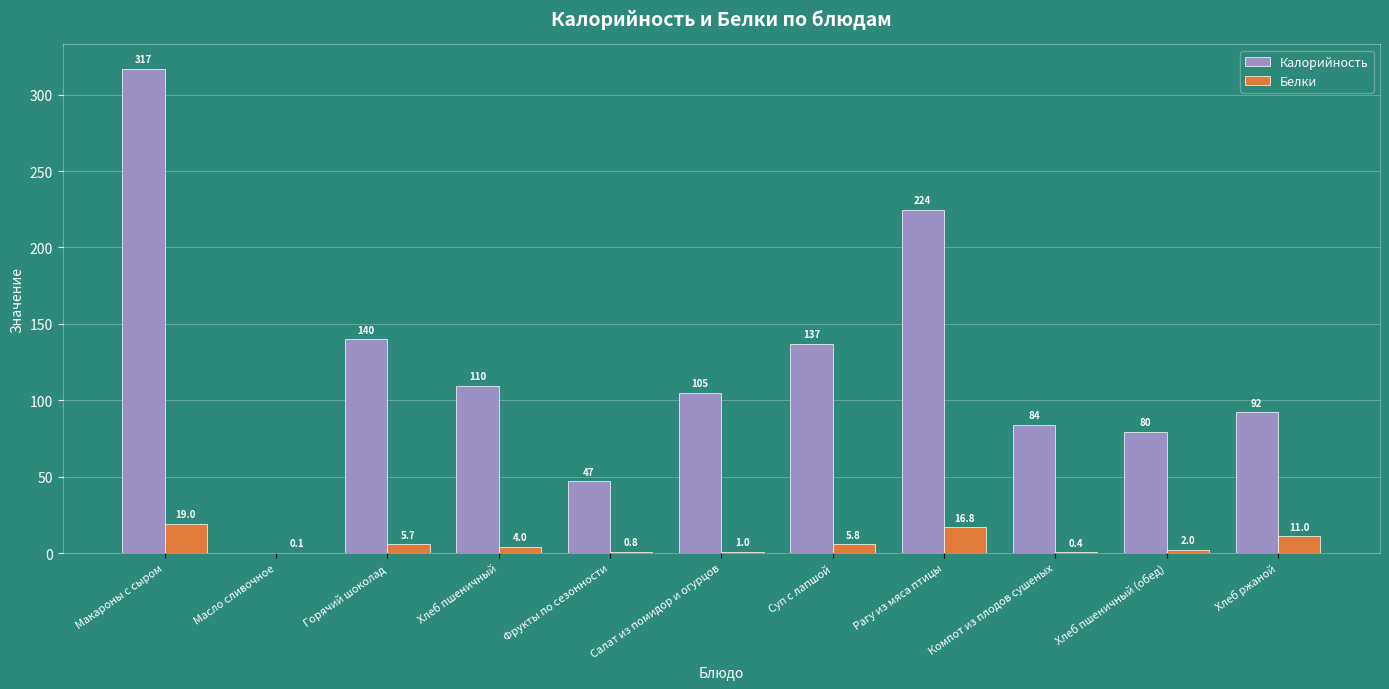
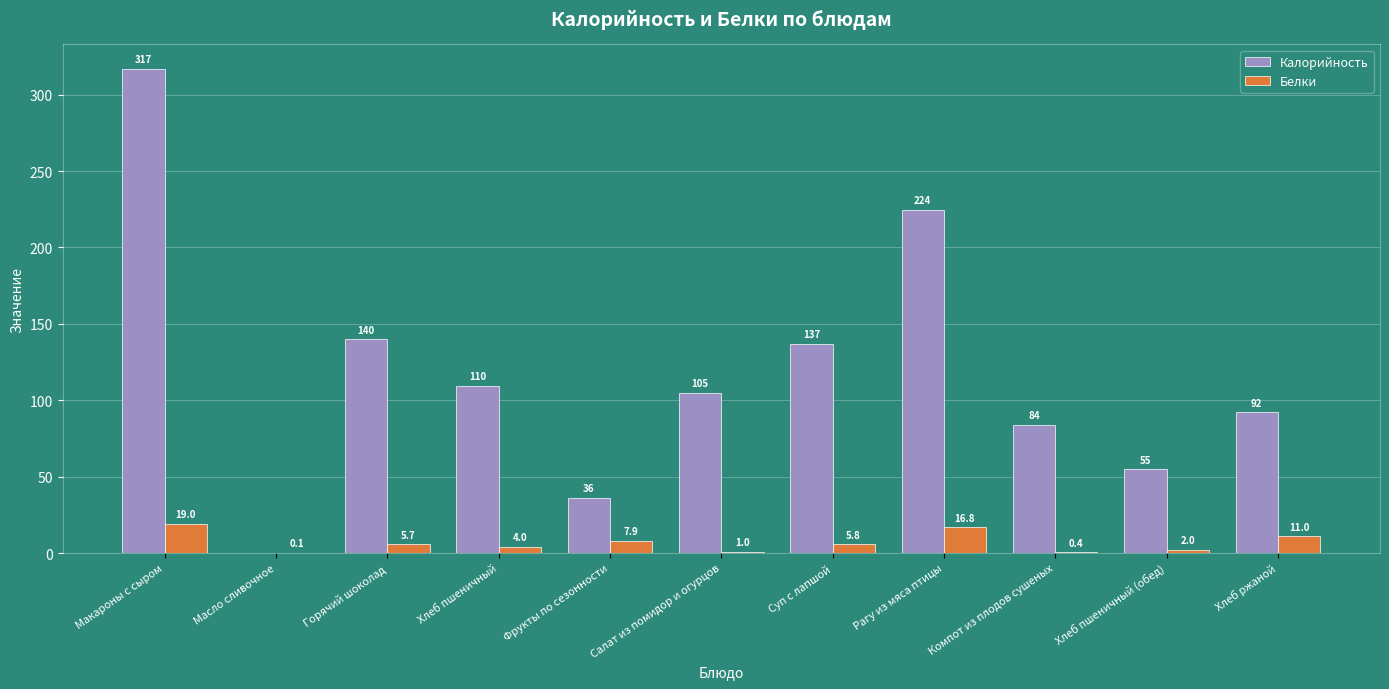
  {
    "Калорийность": {
      "Макароны с сыром": 317,
      "Горячий шоколад": 140,
      "Хлеб пшеничный": 110,
-     "Фрукты по сезонности": 47,
+     "Фрукты по сезонности": 36,
      "Салат из помидор и огурцов": 105,
      "Суп с лапшой": 137,
      "Рагу из мяса птицы": 224,
      "Компот из плодов сушеных": 84,
-     "Хлеб пшеничный (обед)": 80,
+     "Хлеб пшеничный (обед)": 55,
      "Хлеб ржаной": 92
    },
    "Белки": {
      "Макароны с сыром": 19.0,
      "Масло сливочное": 0.1,
      "Горячий шоколад": 5.7,
      "Хлеб пшеничный": 4.0,
-     "Фрукты по сезонности": 0.8,
+     "Фрукты по сезонности": 7.9,
      "Салат из помидор и огурцов": 1.0,
      "Суп с лапшой": 5.8,
      "Рагу из мяса птицы": 16.8,
      "Компот из плодов сушеных": 0.4,
      "Хлеб пшеничный (обед)": 2.0,
      "Хлеб ржаной": 11.0
    }
  }
